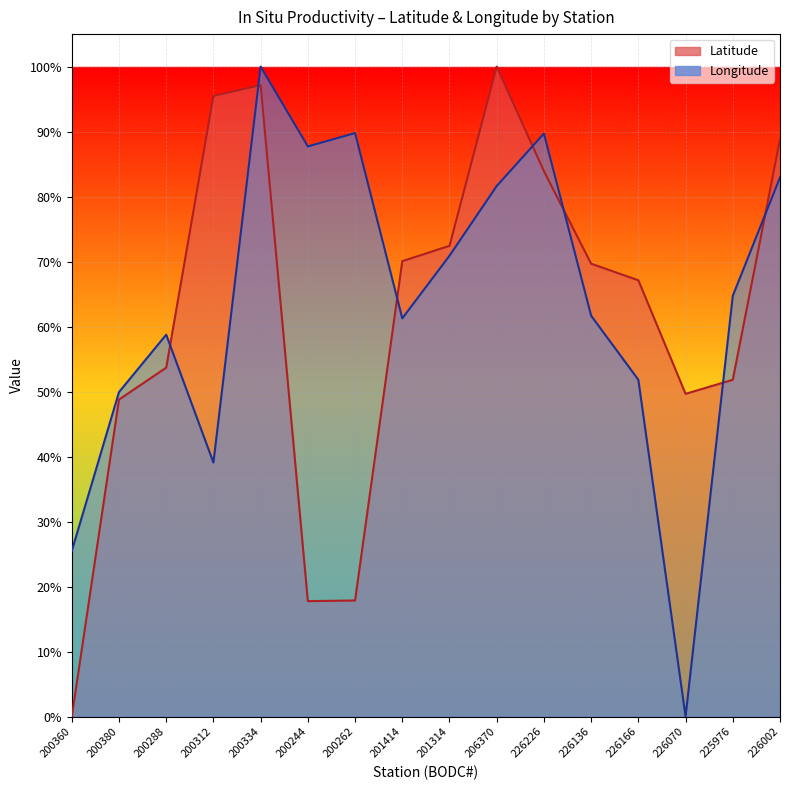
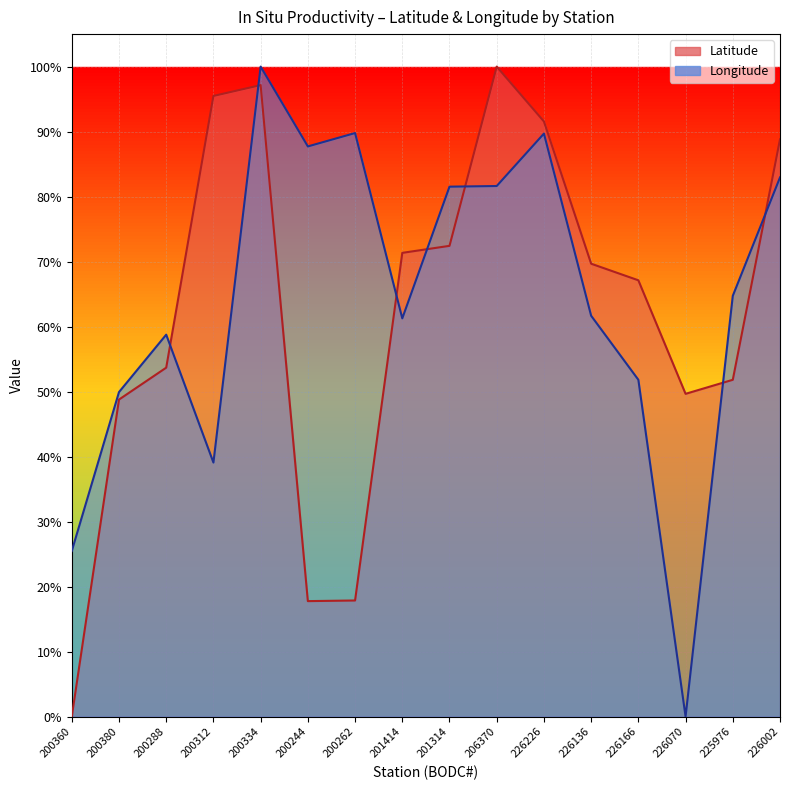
  {
    "Latitude": {
      "200360": "0%",
      "200380": "49%",
      "200288": "54%",
      "200312": "95%",
      "200334": "97%",
      "200244": "18%",
      "200262": "18%",
-     "201414": "70%",
+     "201414": "71%",
      "201314": "72%",
      "206370": "100%",
-     "226226": "84%",
+     "226226": "92%",
      "226136": "70%",
      "226166": "67%",
      "226070": "50%",
      "225976": "52%",
      "226002": "89%"
    },
    "Longitude": {
      "200360": "25%",
      "200380": "50%",
      "200288": "59%",
      "200312": "39%",
      "200334": "100%",
      "200244": "88%",
      "200262": "90%",
      "201414": "61%",
-     "201314": "71%",
+     "201314": "82%",
      "206370": "82%",
      "226226": "90%",
      "226136": "62%",
      "226166": "52%",
      "226070": "0%",
      "225976": "65%",
      "226002": "83%"
    }
  }
